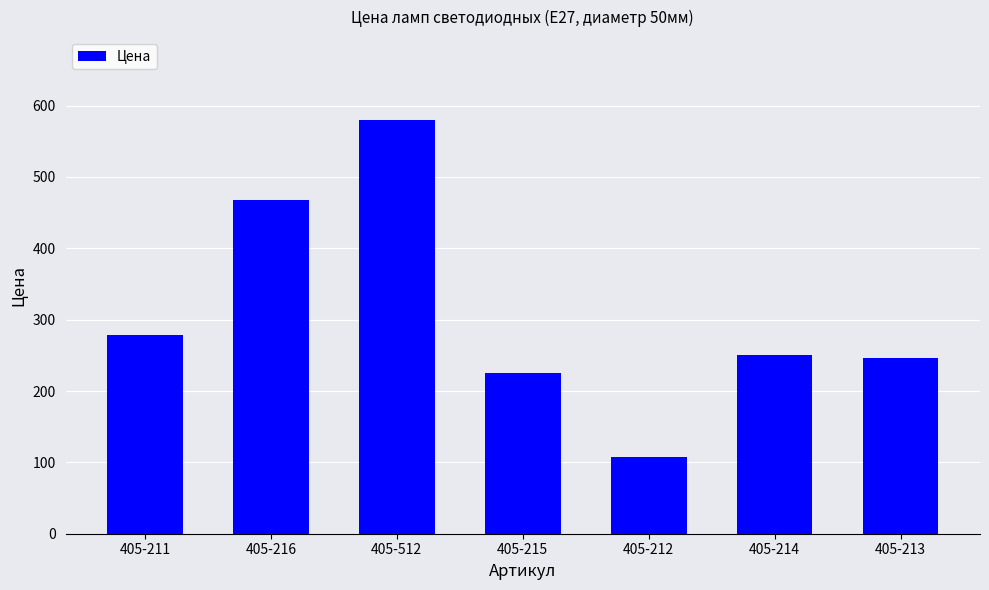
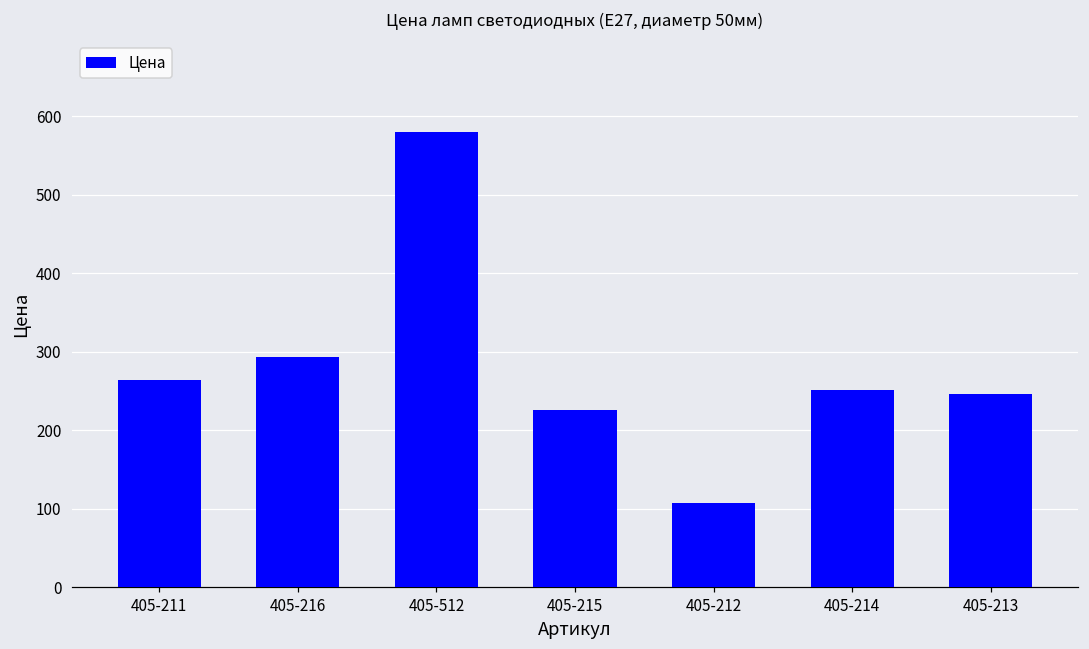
  {
-   "405-211": 280,
-   "405-216": 470,
+   "405-211": 260,
+   "405-216": 290,
    "405-512": 580,
    "405-215": 230,
    "405-212": 110,
    "405-214": 250,
    "405-213": 250
  }
